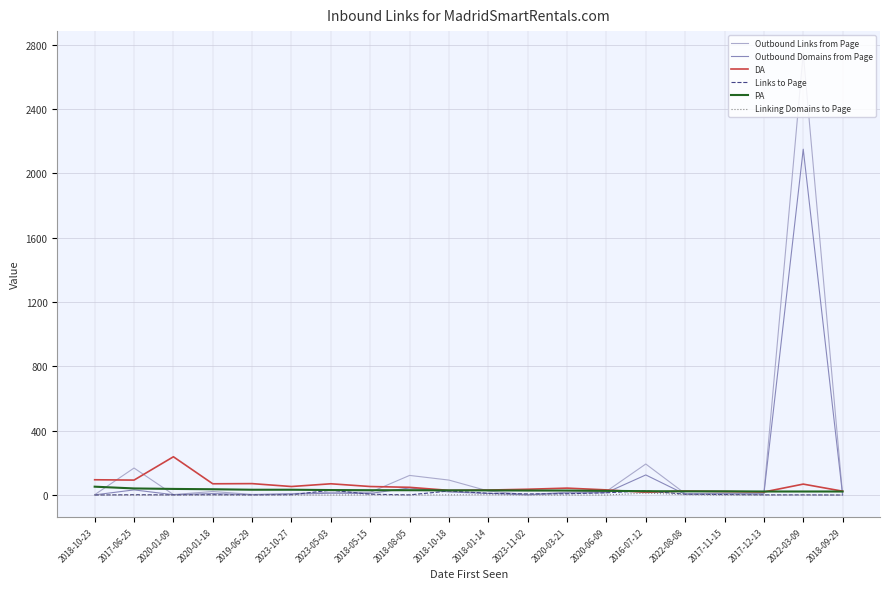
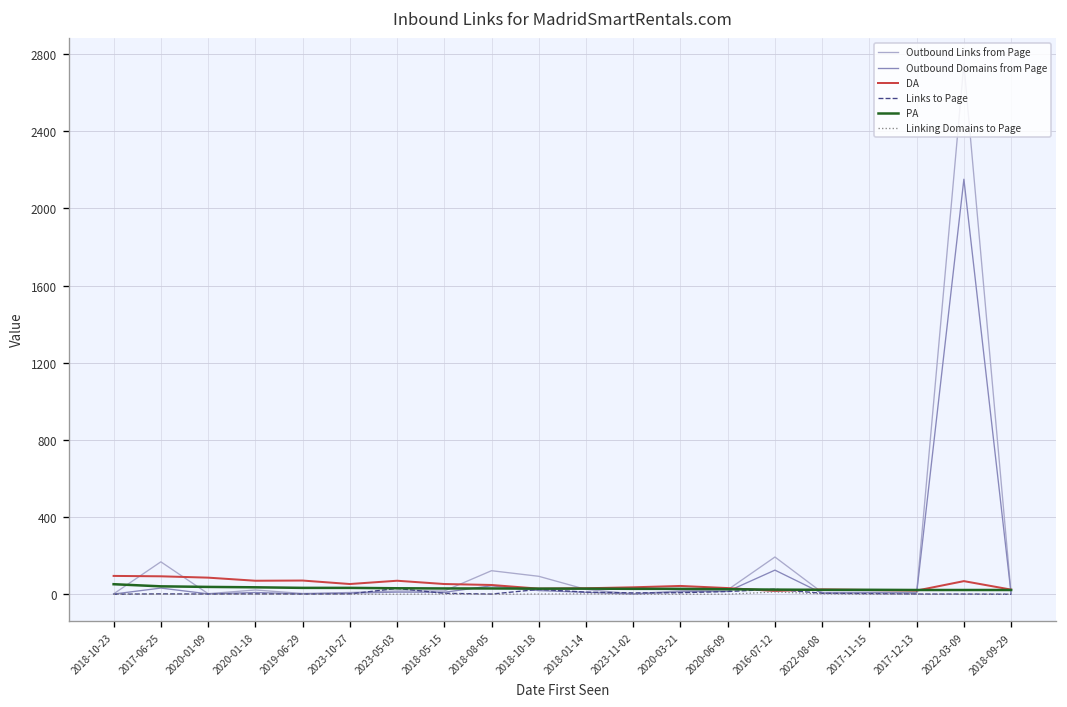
  {
    "DA": {
      "2018-10-23": 100,
      "2017-06-25": 90,
-     "2020-01-09": 240,
+     "2020-01-09": 90,
      "2020-01-18": 70,
      "2019-06-29": 70,
      "2023-10-27": 50,
      "2023-05-03": 70,
      "2018-05-15": 50,
      "2022-03-09": 70
    },
    "PA": {
      "2018-10-23": 50,
      "2020-01-09": 40,
      "2019-06-29": 30,
      "2023-10-27": 30,
      "2022-03-09": 20
    }
  }
